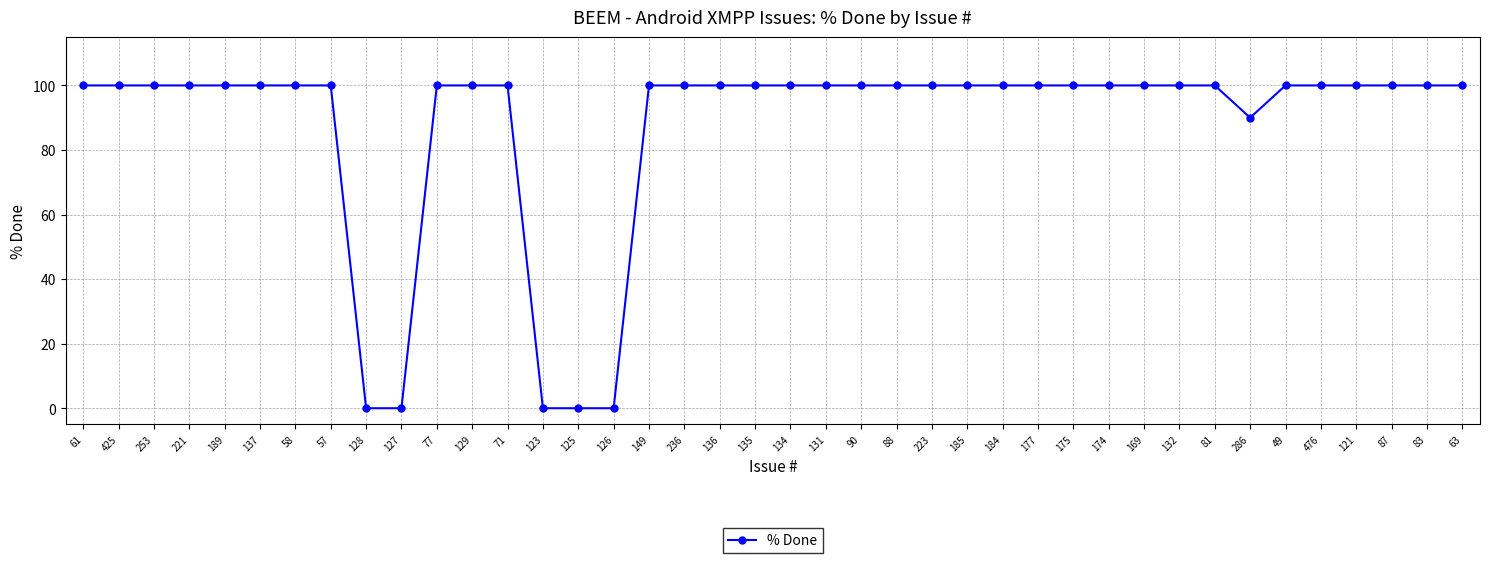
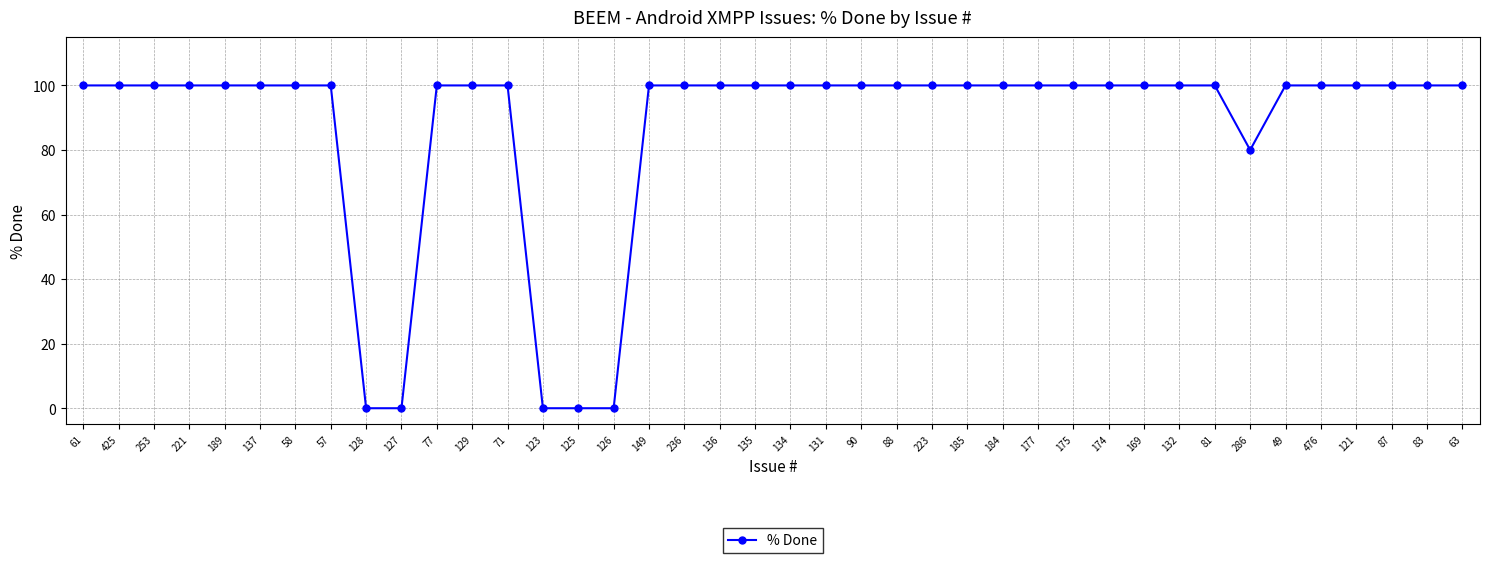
  {
    "61": 100,
    "425": 100,
    "253": 100,
    "221": 100,
    "189": 100,
    "137": 100,
    "58": 100,
    "57": 100,
    "128": 0,
    "127": 0,
    "77": 100,
    "129": 100,
    "71": 100,
    "123": 0,
    "125": 0,
    "126": 0,
    "149": 100,
    "236": 100,
    "136": 100,
    "135": 100,
    "134": 100,
    "131": 100,
    "90": 100,
    "88": 100,
    "223": 100,
    "185": 100,
    "184": 100,
    "177": 100,
    "175": 100,
    "174": 100,
    "169": 100,
    "132": 100,
    "81": 100,
-   "286": 90,
+   "286": 80,
    "49": 100,
    "476": 100,
    "121": 100,
    "87": 100,
    "83": 100,
    "63": 100
  }
